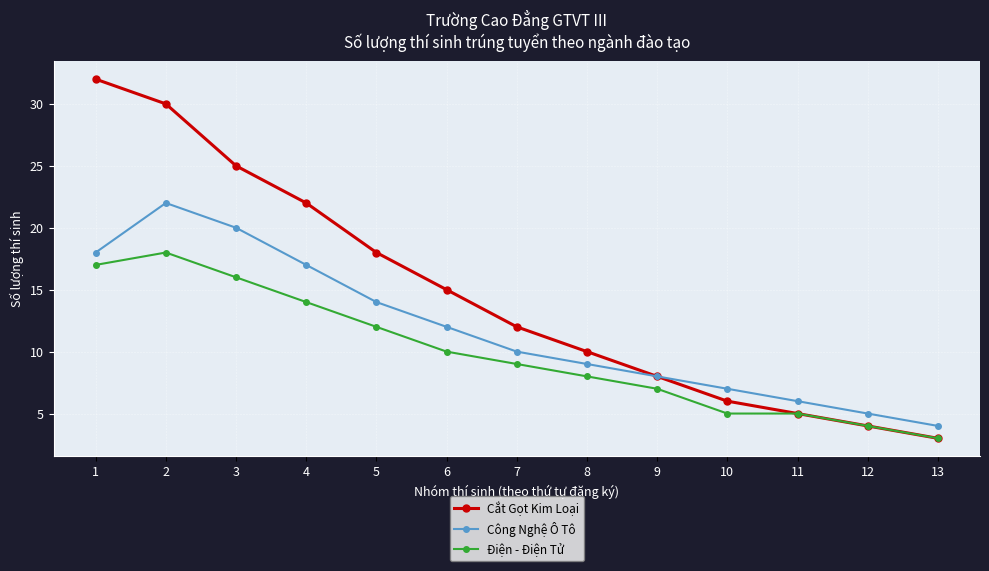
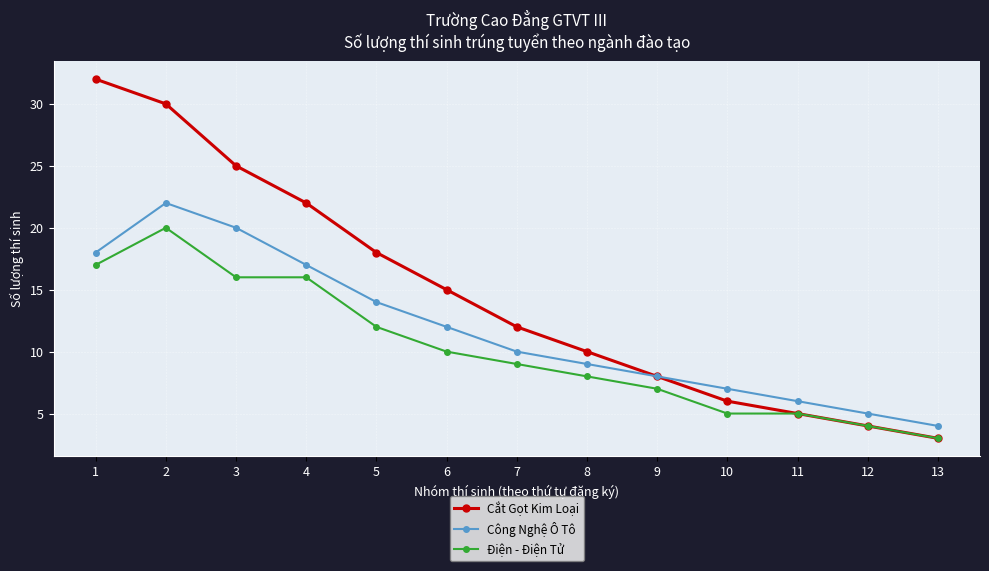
  {
    "Cắt Gọt Kim Loại": {
      "1": 32,
      "2": 30,
      "3": 25,
      "4": 22,
      "5": 18,
      "6": 15,
      "7": 12,
      "8": 10,
      "10": 6
    },
    "Công Nghệ Ô Tô": {
      "1": 18,
      "2": 22,
      "3": 20,
      "4": 17,
      "5": 14,
      "6": 12,
      "7": 10,
      "8": 9,
      "10": 7,
      "11": 6,
      "12": 5,
      "13": 4
    },
    "Điện - Điện Tử": {
      "1": 17,
-     "2": 18,
+     "2": 20,
      "3": 16,
-     "4": 14,
+     "4": 16,
      "5": 12,
      "6": 10,
      "7": 9,
      "8": 8,
      "9": 7,
      "10": 5
    }
  }
